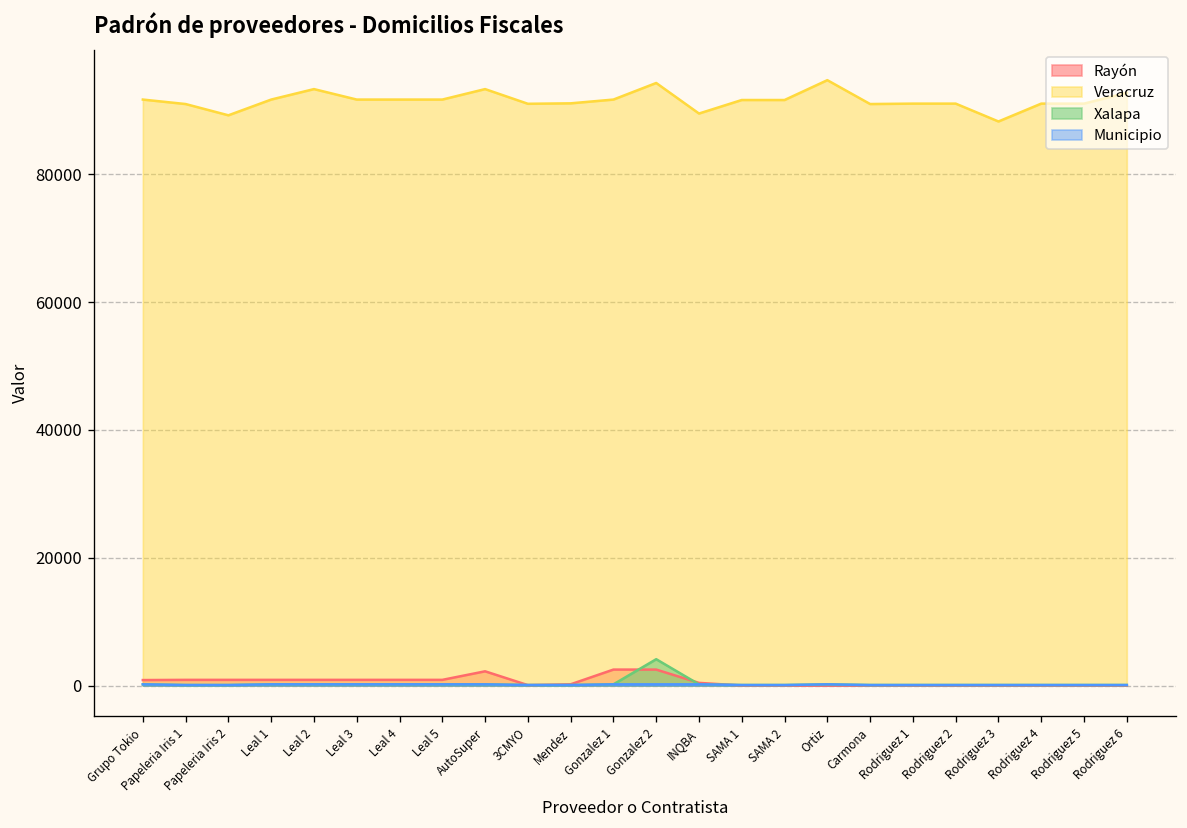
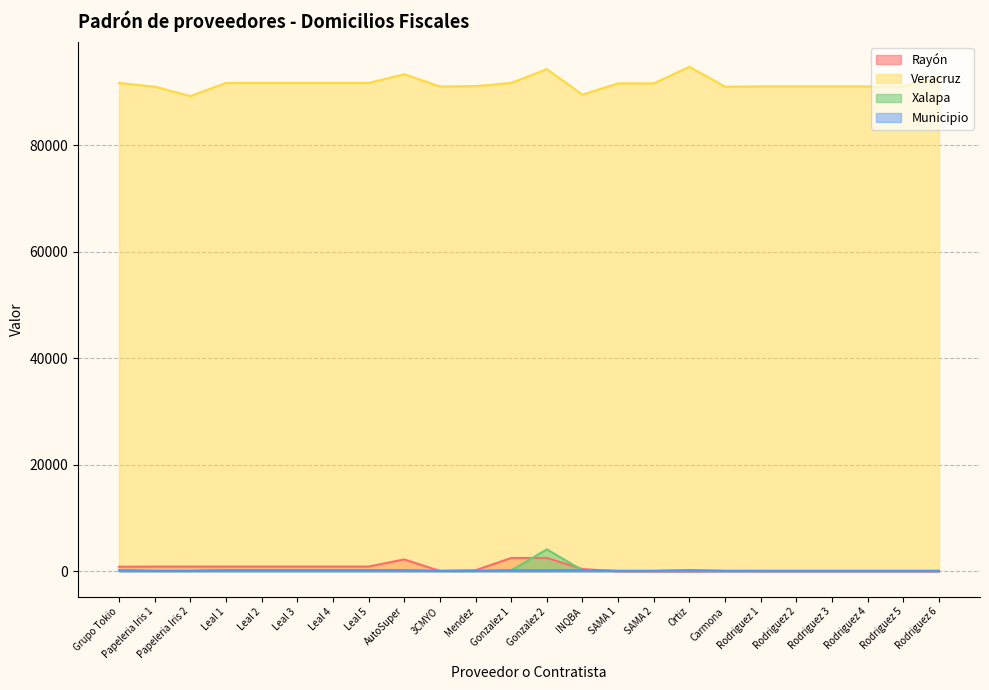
  {
    "Rayón": {
      "Grupo Tokio": 1000,
      "Papeleria Iris 1": 1000,
      "Papeleria Iris 2": 1000,
      "Leal 1": 1000,
      "Leal 2": 1000,
      "Leal 3": 1000,
      "Leal 4": 1000,
      "Leal 5": 1000,
      "AutoSuper": 2000,
      "Gonzalez 1": 3000,
      "Gonzalez 2": 3000
    },
    "Veracruz": {
      "Grupo Tokio": 92000,
      "Papeleria Iris 1": 91000,
      "Papeleria Iris 2": 89000,
      "Leal 1": 92000,
-     "Leal 2": 93000,
+     "Leal 2": 92000,
      "Leal 3": 92000,
      "Leal 4": 92000,
      "Leal 5": 92000,
      "AutoSuper": 93000,
      "3CMYO": 91000,
      "Mendez": 91000,
      "Gonzalez 1": 92000,
      "Gonzalez 2": 94000,
      "INQBA": 90000,
      "SAMA 1": 92000,
      "SAMA 2": 92000,
      "Ortiz": 95000,
      "Carmona": 91000,
      "Rodriguez 1": 91000,
      "Rodriguez 2": 91000,
-     "Rodriguez 3": 88000,
+     "Rodriguez 3": 91000,
      "Rodriguez 4": 91000
    },
    "Xalapa": {
      "Gonzalez 2": 4000
    },
    "Municipio": {
      "Gonzalez 2": 0
    }
  }
